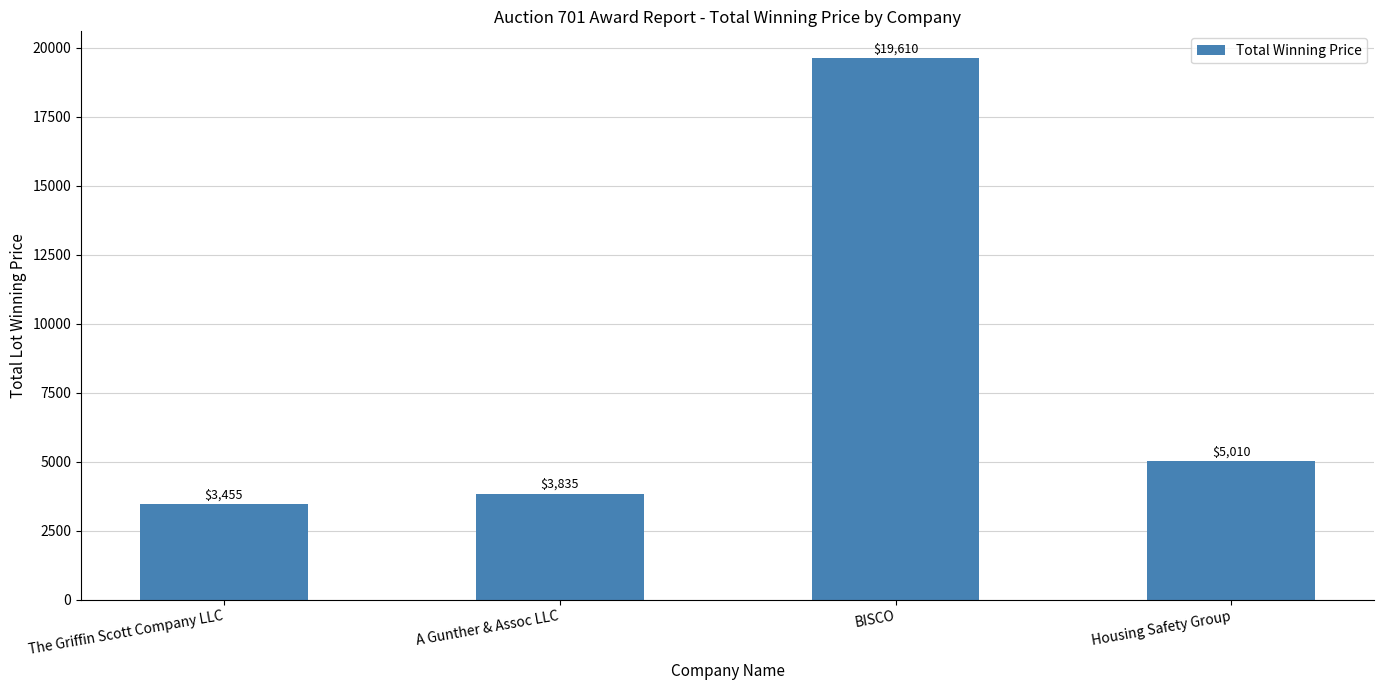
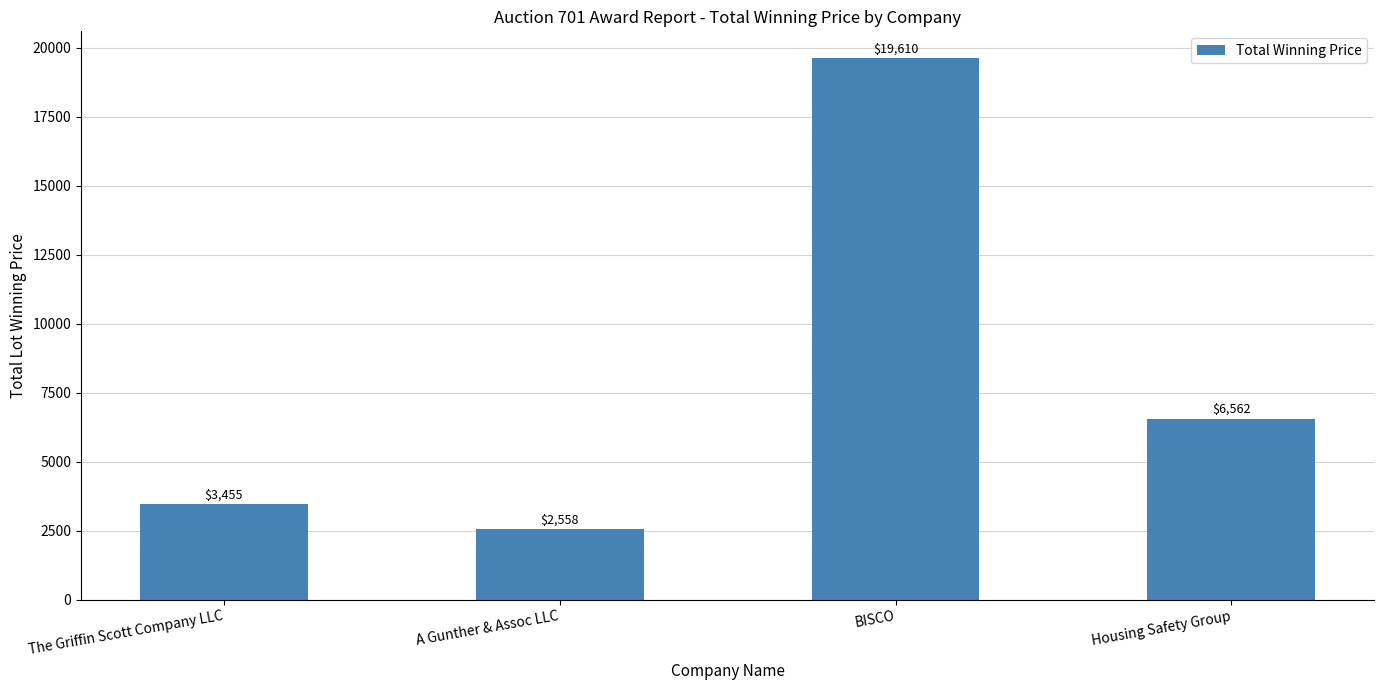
  {
    "The Griffin Scott Company LLC": "$3,455",
-   "A Gunther & Assoc LLC": "$3,835",
+   "A Gunther & Assoc LLC": "$2,558",
    "BISCO": "$19,610",
-   "Housing Safety Group": "$5,010"
+   "Housing Safety Group": "$6,562"
  }
